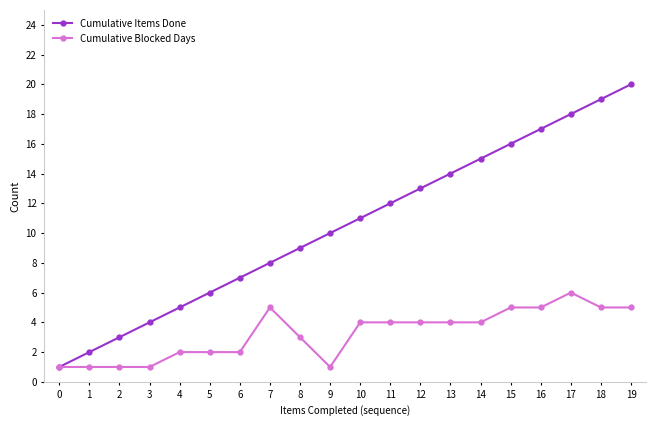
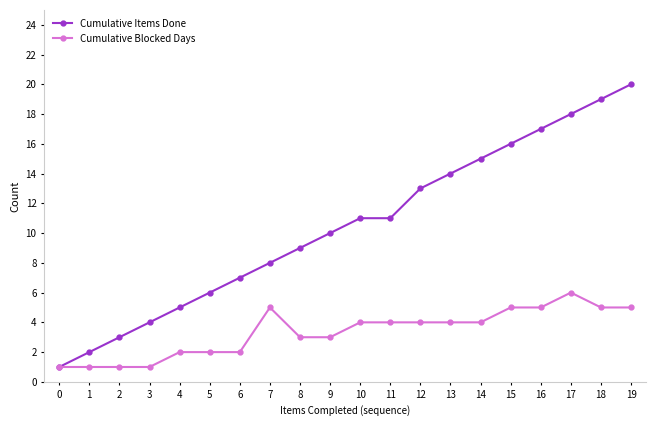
  {
    "Cumulative Items Done": {
      "1": 2,
      "2": 3,
      "3": 4,
      "4": 5,
      "5": 6,
      "6": 7,
      "7": 8,
      "8": 9,
      "9": 10,
      "10": 11,
-     "11": 12,
+     "11": 11,
      "12": 13,
      "13": 14,
      "14": 15,
      "15": 16,
      "16": 17,
      "17": 18,
      "18": 19,
      "19": 20
    },
    "Cumulative Blocked Days": {
      "1": 1,
      "2": 1,
      "3": 1,
      "4": 2,
      "5": 2,
      "6": 2,
      "7": 5,
      "8": 3,
-     "9": 1,
+     "9": 3,
      "10": 4,
      "11": 4,
      "12": 4,
      "13": 4,
      "14": 4,
      "15": 5,
      "16": 5,
      "17": 6,
      "18": 5,
      "19": 5
    }
  }
